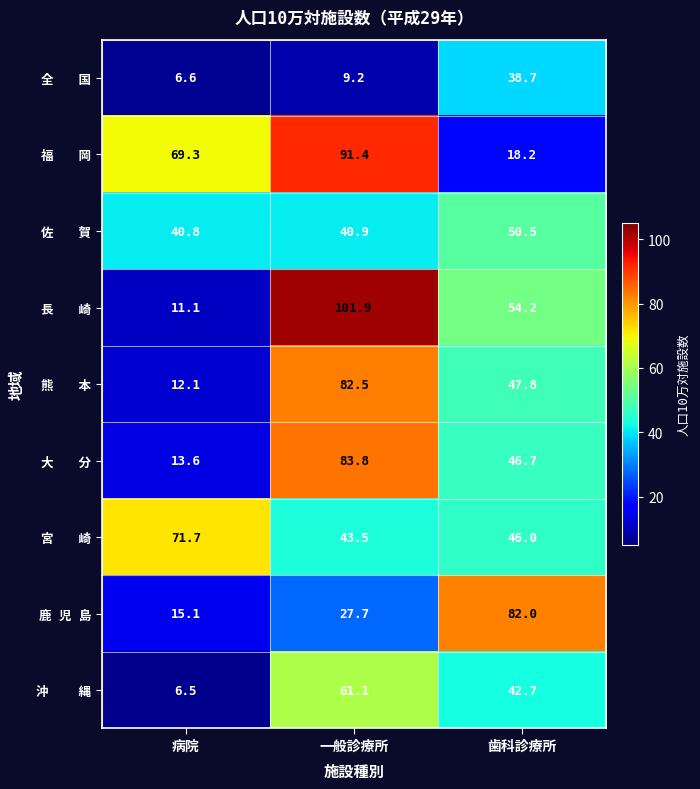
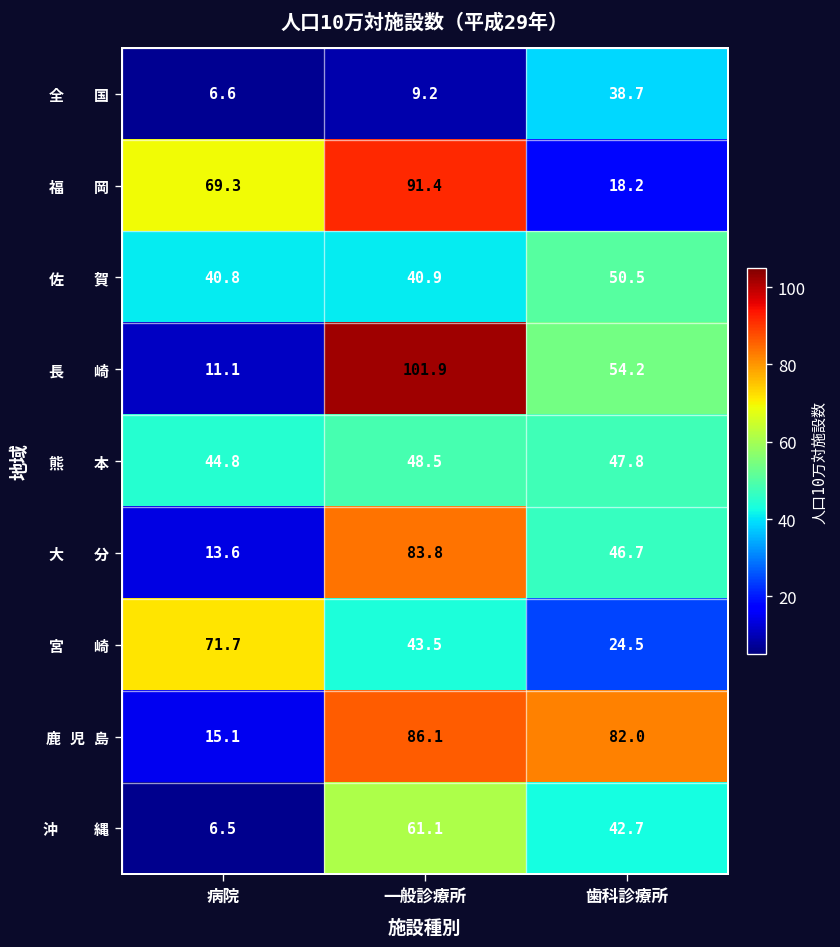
  {
    "全 国": {
      "病院": 6.6,
      "一般診療所": 9.2,
      "歯科診療所": 38.7
    },
    "福 岡": {
      "病院": 69.3,
      "一般診療所": 91.4,
      "歯科診療所": 18.2
    },
    "佐 賀": {
      "病院": 40.8,
      "一般診療所": 40.9,
      "歯科診療所": 50.5
    },
    "長 崎": {
      "病院": 11.1,
      "一般診療所": 101.9,
      "歯科診療所": 54.2
    },
    "熊 本": {
-     "病院": 12.1,
-     "一般診療所": 82.5,
+     "病院": 44.8,
+     "一般診療所": 48.5,
      "歯科診療所": 47.8
    },
    "大 分": {
      "病院": 13.6,
      "一般診療所": 83.8,
      "歯科診療所": 46.7
    },
    "宮 崎": {
      "病院": 71.7,
      "一般診療所": 43.5,
-     "歯科診療所": 46.0
+     "歯科診療所": 24.5
    },
    "鹿 児 島": {
      "病院": 15.1,
-     "一般診療所": 27.7,
+     "一般診療所": 86.1,
      "歯科診療所": 82.0
    },
    "沖 縄": {
      "病院": 6.5,
      "一般診療所": 61.1,
      "歯科診療所": 42.7
    }
  }
